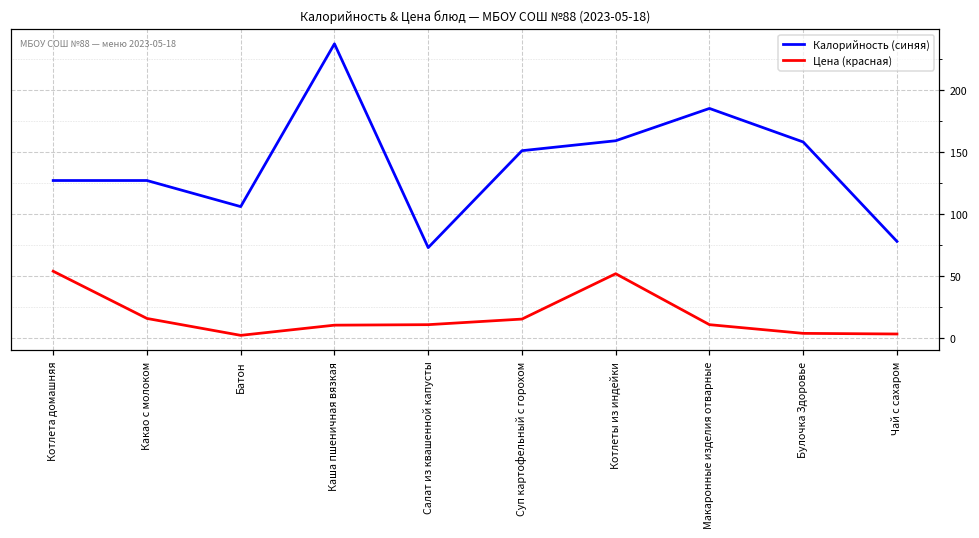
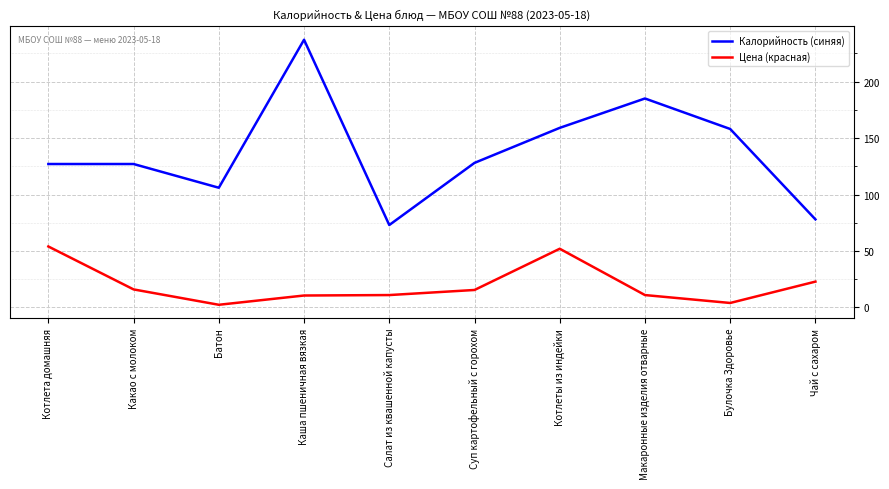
  {
    "Калорийность (синяя)": {
      "Котлета домашняя": 127,
      "Какао с молоком": 127,
      "Батон": 106,
      "Каша пшеничная вязкая": 237,
      "Салат из квашенной капусты": 73,
-     "Суп картофельный с горохом": 151,
+     "Суп картофельный с горохом": 128,
      "Котлеты из индейки": 159,
      "Макаронные изделия отварные": 185,
      "Булочка Здоровье": 158,
      "Чай с сахаром": 78
    },
    "Цена (красная)": {
      "Котлета домашняя": 54,
      "Какао с молоком": 16,
      "Батон": 2,
      "Каша пшеничная вязкая": 11,
      "Салат из квашенной капусты": 11,
      "Суп картофельный с горохом": 16,
      "Котлеты из индейки": 52,
      "Макаронные изделия отварные": 11,
      "Булочка Здоровье": 4,
-     "Чай с сахаром": 4
+     "Чай с сахаром": 23
    }
  }
